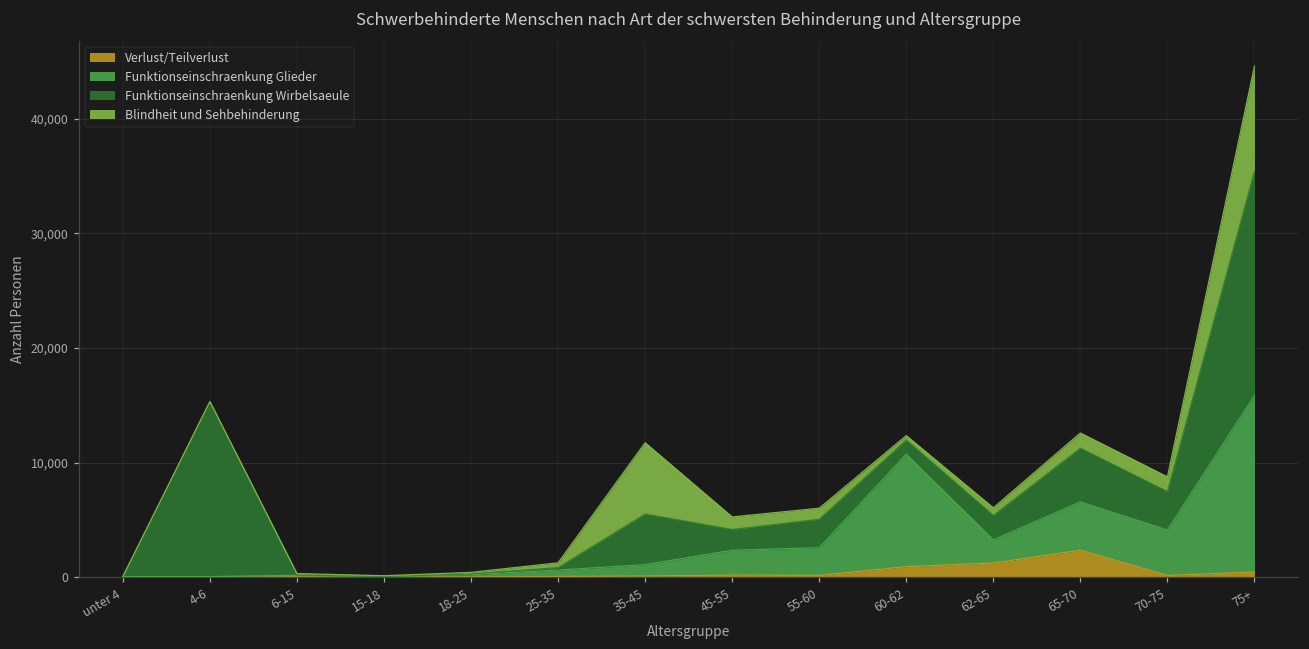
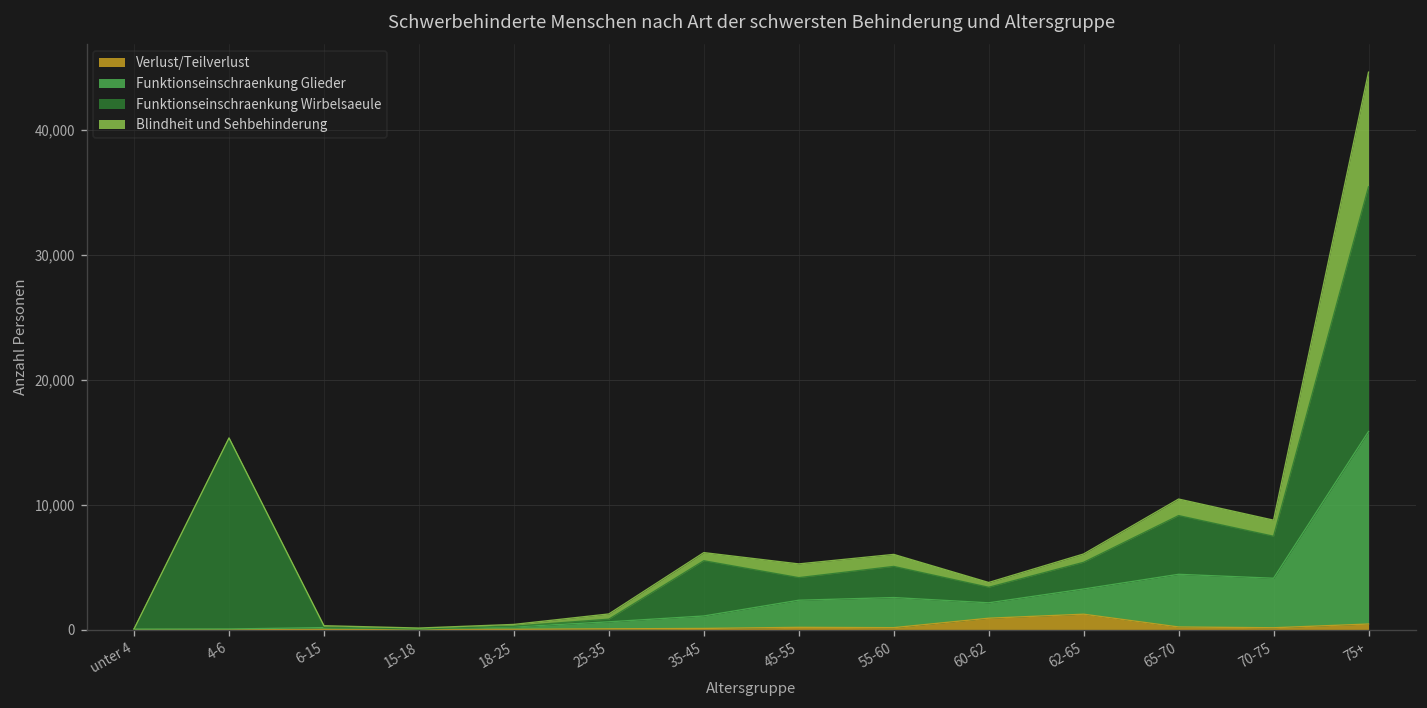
  {
    "Verlust/Teilverlust": {
      "25-35": "100",
      "35-45": "100",
      "45-55": "200",
      "55-60": "200",
      "60-62": "900",
      "62-65": "1,200",
-     "65-70": "2,300",
+     "65-70": "200",
      "70-75": "100",
      "75+": "400"
    },
    "Funktionseinschraenkung Glieder": {
      "35-45": "1,000",
      "45-55": "2,200",
      "55-60": "2,400",
-     "60-62": "9,800",
+     "60-62": "1,200",
      "62-65": "2,000",
      "65-70": "4,200",
      "70-75": "4,000",
      "75+": "15,400"
    },
    "Funktionseinschraenkung Wirbelsaeule": {
      "35-45": "4,400",
      "45-55": "1,800",
      "55-60": "2,500",
      "60-62": "1,200",
      "62-65": "2,100",
      "65-70": "4,700",
      "70-75": "3,400",
      "75+": "19,600"
    },
    "Blindheit und Sehbehinderung": {
      "25-35": "400",
-     "35-45": "6,200",
+     "35-45": "700",
      "45-55": "1,100",
      "55-60": "1,000",
      "60-62": "400",
      "62-65": "700",
      "65-70": "1,300",
      "70-75": "1,300",
      "75+": "9,200"
    }
  }
